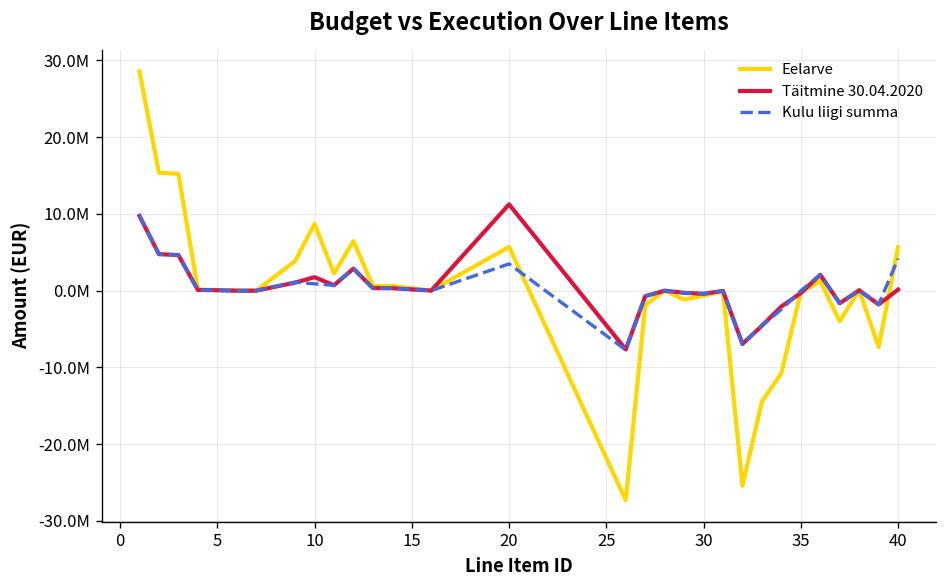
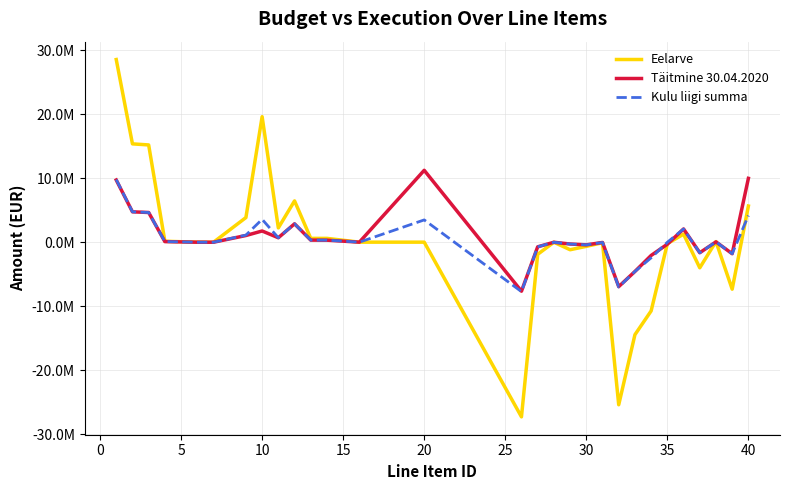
  {
    "Eelarve": {
-     "10": 9000000,
-     "20": 6000000,
+     "10": 20000000,
+     "20": 0,
      "40": 6000000
    },
    "Täitmine 30.04.2020": {
      "10": 2000000,
      "20": 11000000,
-     "40": 0
+     "40": 10000000
    },
    "Kulu liigi summa": {
-     "10": 1000000,
+     "10": 4000000,
      "20": 3000000,
      "40": 4000000
    }
  }
